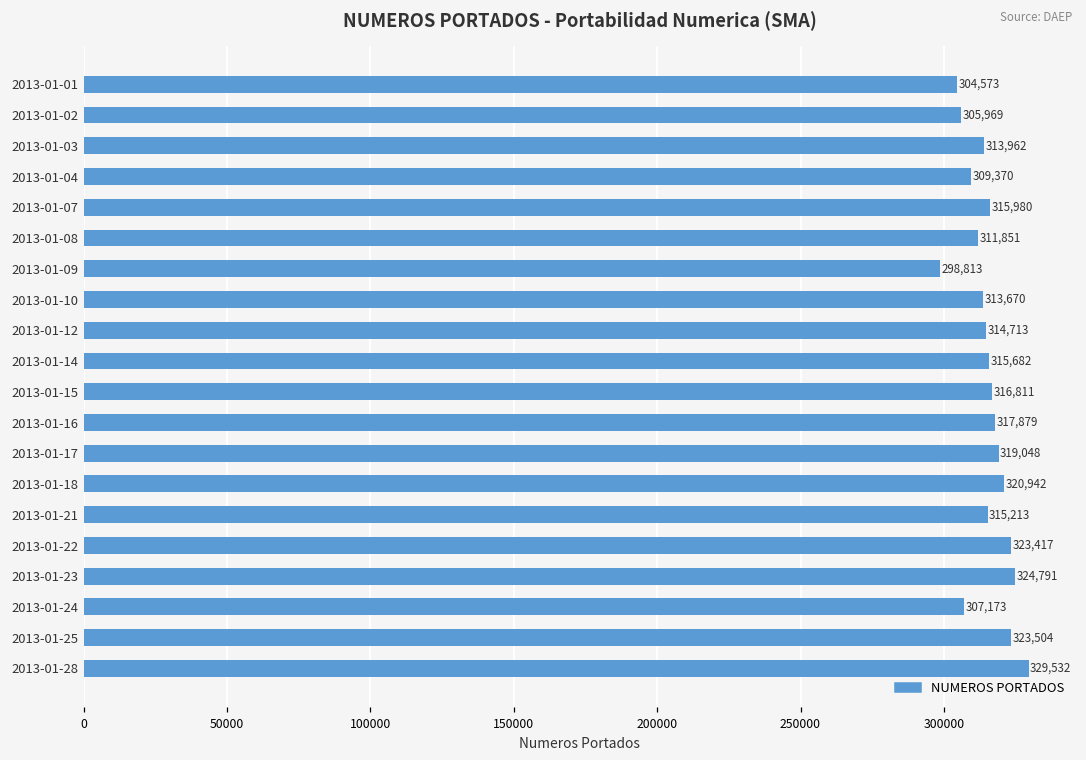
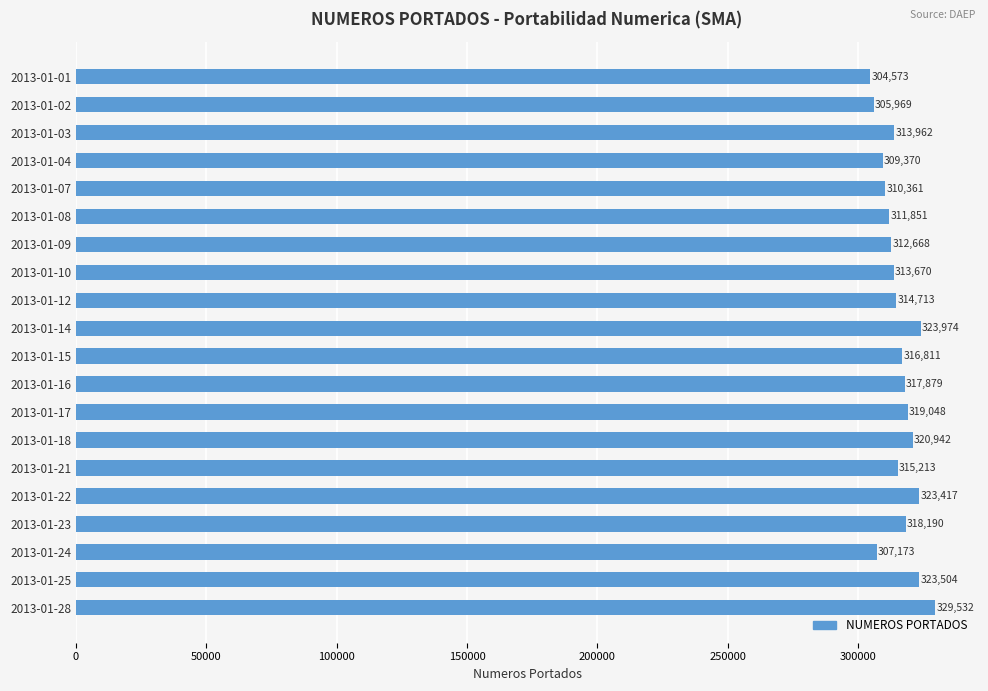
  {
    "2013-01-01": "304,573",
    "2013-01-02": "305,969",
    "2013-01-03": "313,962",
    "2013-01-04": "309,370",
-   "2013-01-07": "315,980",
+   "2013-01-07": "310,361",
    "2013-01-08": "311,851",
-   "2013-01-09": "298,813",
+   "2013-01-09": "312,668",
    "2013-01-10": "313,670",
    "2013-01-12": "314,713",
-   "2013-01-14": "315,682",
+   "2013-01-14": "323,974",
    "2013-01-15": "316,811",
    "2013-01-16": "317,879",
    "2013-01-17": "319,048",
    "2013-01-18": "320,942",
    "2013-01-21": "315,213",
    "2013-01-22": "323,417",
-   "2013-01-23": "324,791",
+   "2013-01-23": "318,190",
    "2013-01-24": "307,173",
    "2013-01-25": "323,504",
    "2013-01-28": "329,532"
  }
